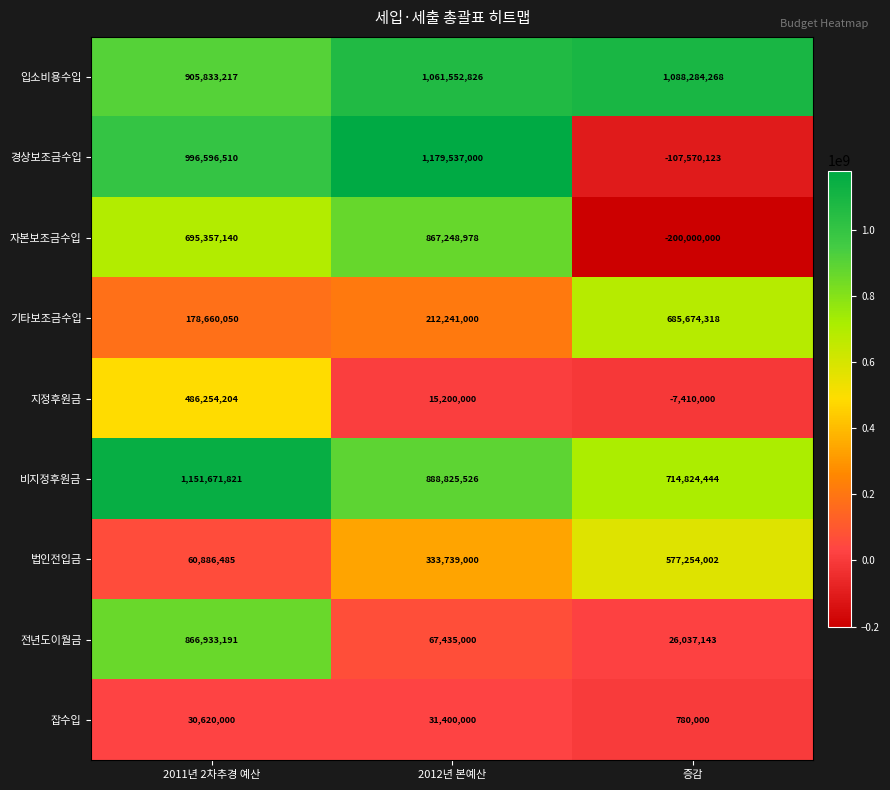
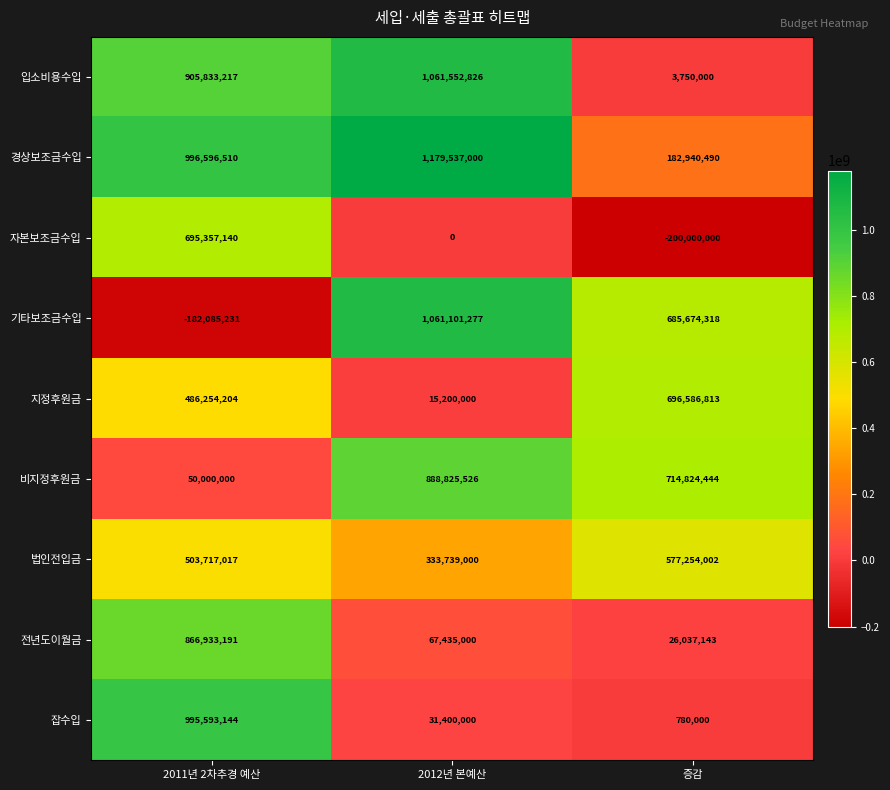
  {
    "입소비용수입": {
      "2011년 2차추경 예산": "905,833,217",
      "2012년 본예산": "1,061,552,826",
-     "증감": "1,088,284,268"
+     "증감": "3,750,000"
    },
    "경상보조금수입": {
      "2011년 2차추경 예산": "996,596,510",
      "2012년 본예산": "1,179,537,000",
-     "증감": "-107,570,123"
+     "증감": "182,940,490"
    },
    "자본보조금수입": {
      "2011년 2차추경 예산": "695,357,140",
-     "2012년 본예산": "867,248,978",
+     "2012년 본예산": "0",
      "증감": "-200,000,000"
    },
    "기타보조금수입": {
-     "2011년 2차추경 예산": "178,660,050",
-     "2012년 본예산": "212,241,000",
+     "2011년 2차추경 예산": "-182,085,231",
+     "2012년 본예산": "1,061,101,277",
      "증감": "685,674,318"
    },
    "지정후원금": {
      "2011년 2차추경 예산": "486,254,204",
      "2012년 본예산": "15,200,000",
-     "증감": "-7,410,000"
+     "증감": "696,586,813"
    },
    "비지정후원금": {
-     "2011년 2차추경 예산": "1,151,671,821",
+     "2011년 2차추경 예산": "50,000,000",
      "2012년 본예산": "888,825,526",
      "증감": "714,824,444"
    },
    "법인전입금": {
-     "2011년 2차추경 예산": "60,886,485",
+     "2011년 2차추경 예산": "503,717,017",
      "2012년 본예산": "333,739,000",
      "증감": "577,254,002"
    },
    "전년도이월금": {
      "2011년 2차추경 예산": "866,933,191",
      "2012년 본예산": "67,435,000",
      "증감": "26,037,143"
    },
    "잡수입": {
-     "2011년 2차추경 예산": "30,620,000",
+     "2011년 2차추경 예산": "995,593,144",
      "2012년 본예산": "31,400,000",
      "증감": "780,000"
    }
  }
